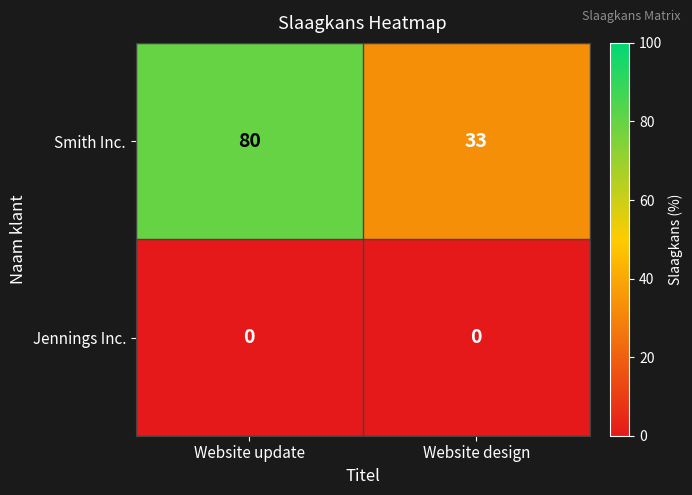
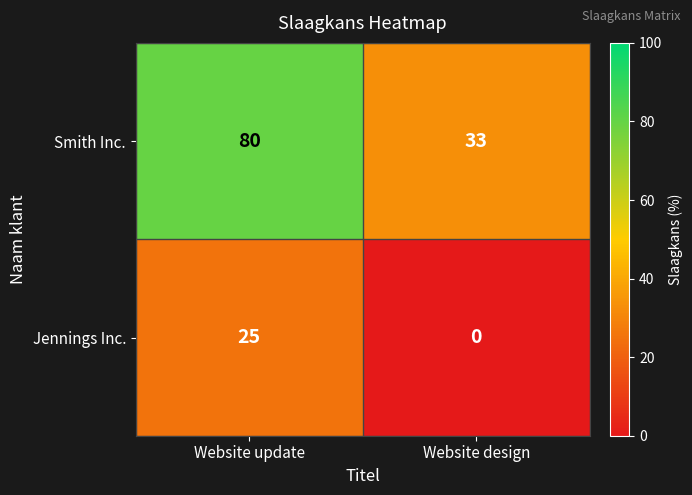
  {
    "Smith Inc.": {
      "Website update": 80,
      "Website design": 33
    },
    "Jennings Inc.": {
-     "Website update": 0,
+     "Website update": 25,
      "Website design": 0
    }
  }
